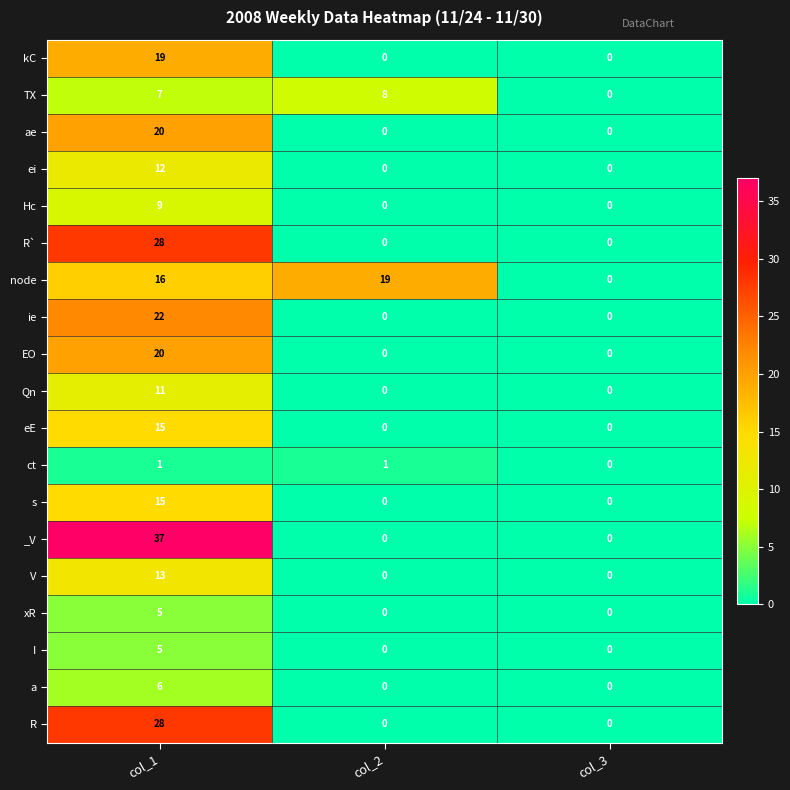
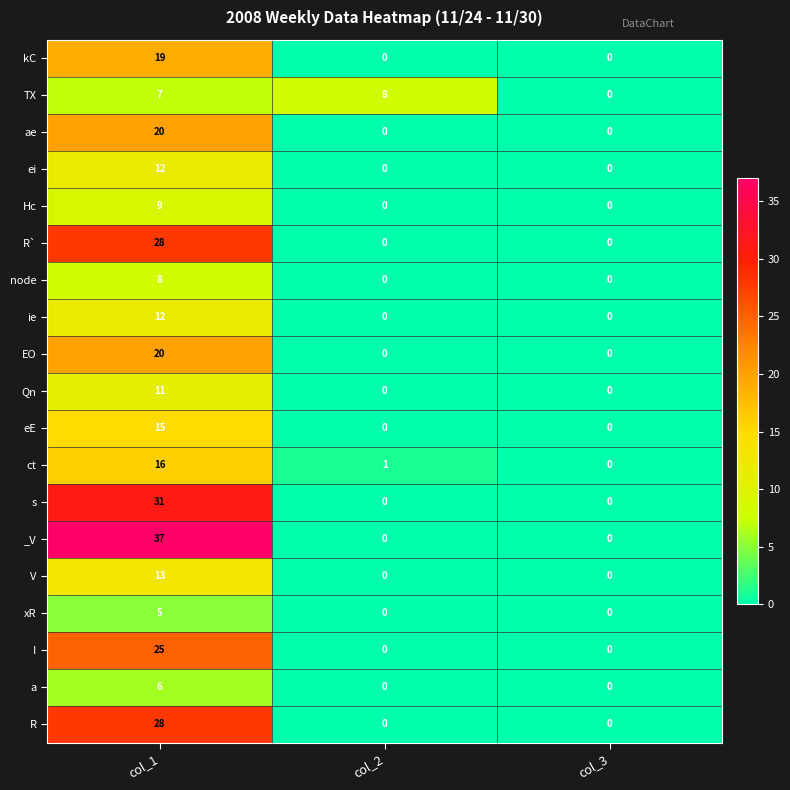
  {
    "kC": {
      "col_1": 19,
      "col_2": 0,
      "col_3": 0
    },
    "TX": {
      "col_1": 7,
      "col_2": 8,
      "col_3": 0
    },
    "ae": {
      "col_1": 20,
      "col_2": 0,
      "col_3": 0
    },
    "ei": {
      "col_1": 12,
      "col_2": 0,
      "col_3": 0
    },
    "Hc": {
      "col_1": 9,
      "col_2": 0,
      "col_3": 0
    },
    "R`": {
      "col_1": 28,
      "col_2": 0,
      "col_3": 0
    },
    "node": {
-     "col_1": 16,
-     "col_2": 19,
+     "col_1": 8,
+     "col_2": 0,
      "col_3": 0
    },
    "ie": {
-     "col_1": 22,
+     "col_1": 12,
      "col_2": 0,
      "col_3": 0
    },
    "EO": {
      "col_1": 20,
      "col_2": 0,
      "col_3": 0
    },
    "Qn": {
      "col_1": 11,
      "col_2": 0,
      "col_3": 0
    },
    "eE": {
      "col_1": 15,
      "col_2": 0,
      "col_3": 0
    },
    "ct": {
-     "col_1": 1,
+     "col_1": 16,
      "col_2": 1,
      "col_3": 0
    },
    "s": {
-     "col_1": 15,
+     "col_1": 31,
      "col_2": 0,
      "col_3": 0
    },
    "_V": {
      "col_1": 37,
      "col_2": 0,
      "col_3": 0
    },
    "V": {
      "col_1": 13,
      "col_2": 0,
      "col_3": 0
    },
    "xR": {
      "col_1": 5,
      "col_2": 0,
      "col_3": 0
    },
    "I": {
-     "col_1": 5,
+     "col_1": 25,
      "col_2": 0,
      "col_3": 0
    },
    "a": {
      "col_1": 6,
      "col_2": 0,
      "col_3": 0
    },
    "R": {
      "col_1": 28,
      "col_2": 0,
      "col_3": 0
    }
  }
